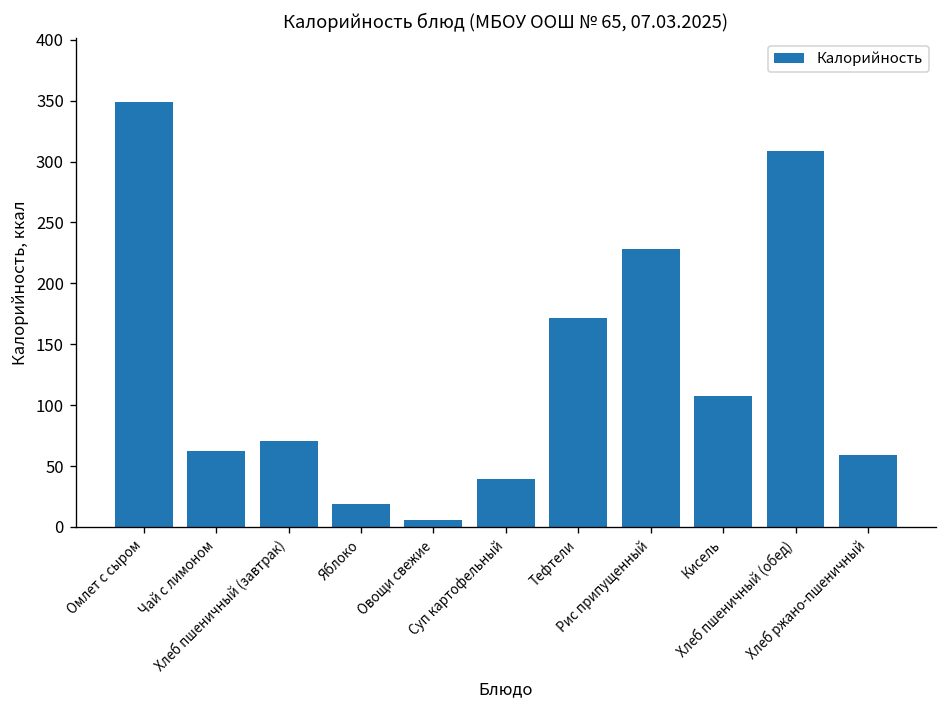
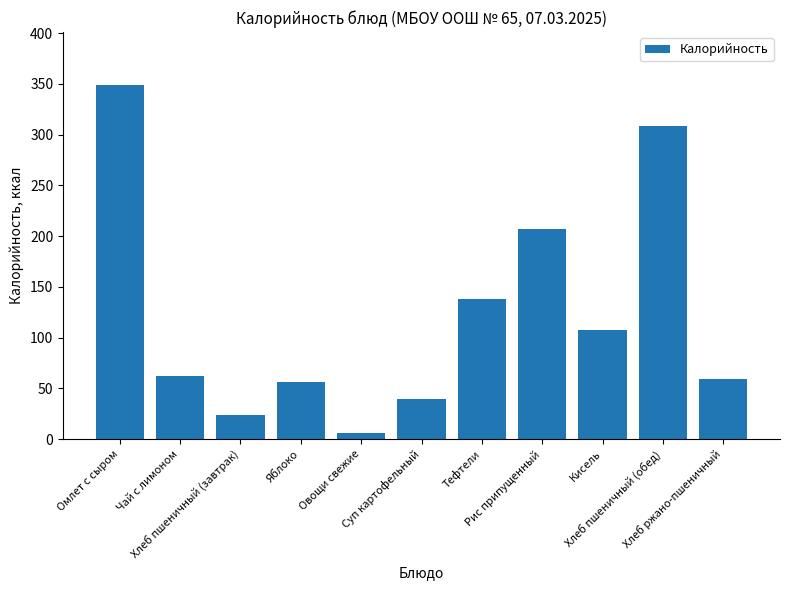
  {
    "Омлет с сыром": 349,
    "Чай с лимоном": 62,
-   "Хлеб пшеничный (завтрак)": 70,
-   "Яблоко": 19,
+   "Хлеб пшеничный (завтрак)": 24,
+   "Яблоко": 56,
    "Овощи свежие": 6,
    "Суп картофельный": 39,
-   "Тефтели": 171,
-   "Рис припущенный": 228,
+   "Тефтели": 138,
+   "Рис припущенный": 207,
    "Кисель": 108,
    "Хлеб пшеничный (обед)": 309,
    "Хлеб ржано-пшеничный": 59
  }
